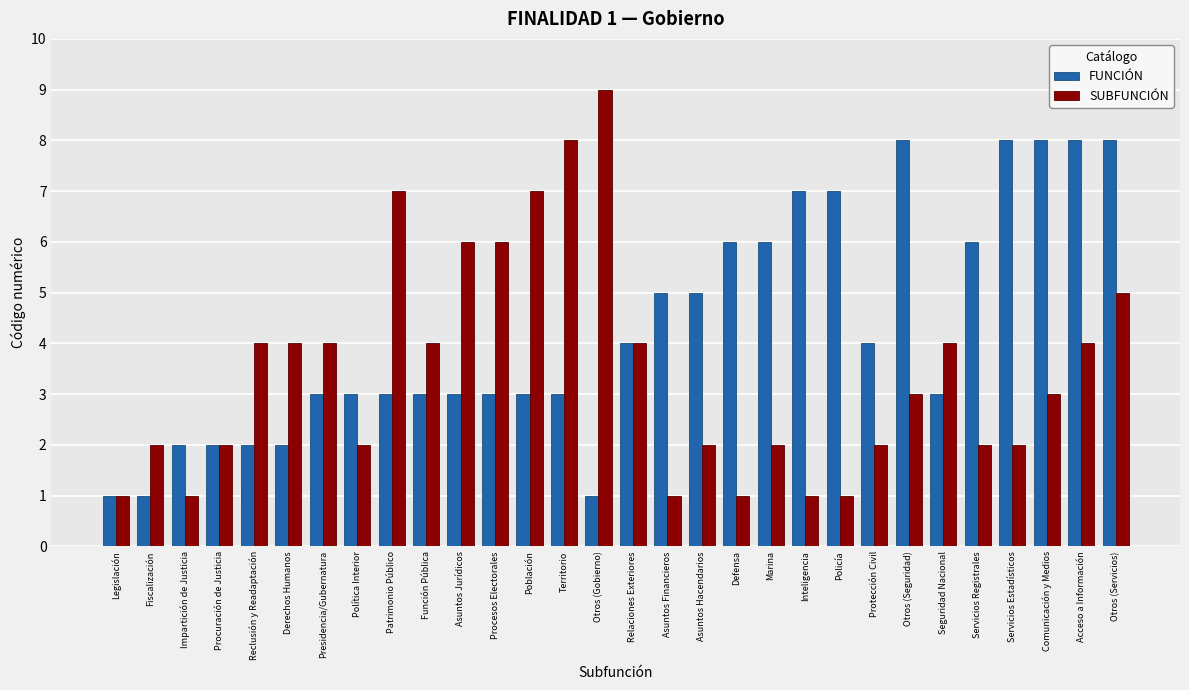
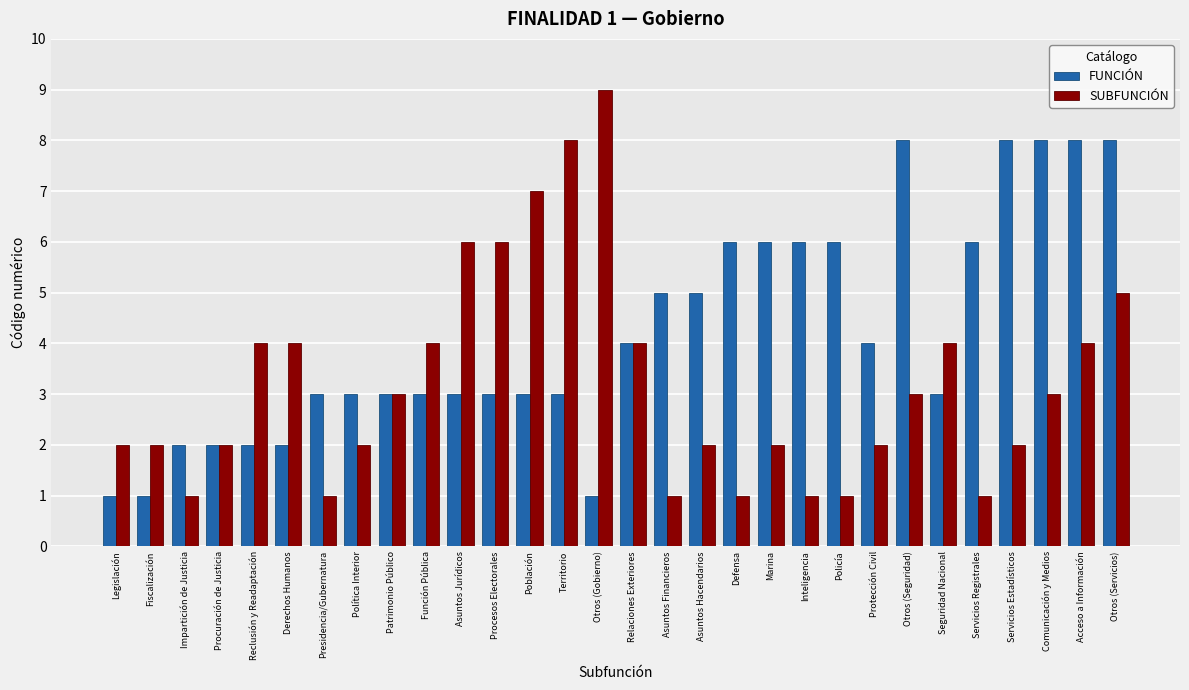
  {
    "FUNCIÓN": {
      "Legislación": 1,
      "Fiscalización": 1,
      "Impartición de Justicia": 2,
      "Procuración de Justicia": 2,
      "Reclusión y Readaptación": 2,
      "Derechos Humanos": 2,
      "Presidencia/Gubernatura": 3,
      "Política Interior": 3,
      "Patrimonio Público": 3,
      "Función Pública": 3,
      "Asuntos Jurídicos": 3,
      "Procesos Electorales": 3,
      "Población": 3,
      "Territorio": 3,
      "Otros (Gobierno)": 1,
      "Relaciones Exteriores": 4,
      "Asuntos Financieros": 5,
      "Asuntos Hacendarios": 5,
      "Defensa": 6,
      "Marina": 6,
-     "Inteligencia": 7,
-     "Policía": 7,
+     "Inteligencia": 6,
+     "Policía": 6,
      "Protección Civil": 4,
      "Otros (Seguridad)": 8,
      "Seguridad Nacional": 3,
      "Servicios Registrales": 6,
      "Servicios Estadísticos": 8,
      "Comunicación y Medios": 8,
      "Acceso a Información": 8,
      "Otros (Servicios)": 8
    },
    "SUBFUNCIÓN": {
-     "Legislación": 1,
+     "Legislación": 2,
      "Fiscalización": 2,
      "Impartición de Justicia": 1,
      "Procuración de Justicia": 2,
      "Reclusión y Readaptación": 4,
      "Derechos Humanos": 4,
-     "Presidencia/Gubernatura": 4,
+     "Presidencia/Gubernatura": 1,
      "Política Interior": 2,
-     "Patrimonio Público": 7,
+     "Patrimonio Público": 3,
      "Función Pública": 4,
      "Asuntos Jurídicos": 6,
      "Procesos Electorales": 6,
      "Población": 7,
      "Territorio": 8,
      "Otros (Gobierno)": 9,
      "Relaciones Exteriores": 4,
      "Asuntos Financieros": 1,
      "Asuntos Hacendarios": 2,
      "Defensa": 1,
      "Marina": 2,
      "Inteligencia": 1,
      "Policía": 1,
      "Protección Civil": 2,
      "Otros (Seguridad)": 3,
      "Seguridad Nacional": 4,
-     "Servicios Registrales": 2,
+     "Servicios Registrales": 1,
      "Servicios Estadísticos": 2,
      "Comunicación y Medios": 3,
      "Acceso a Información": 4,
      "Otros (Servicios)": 5
    }
  }
